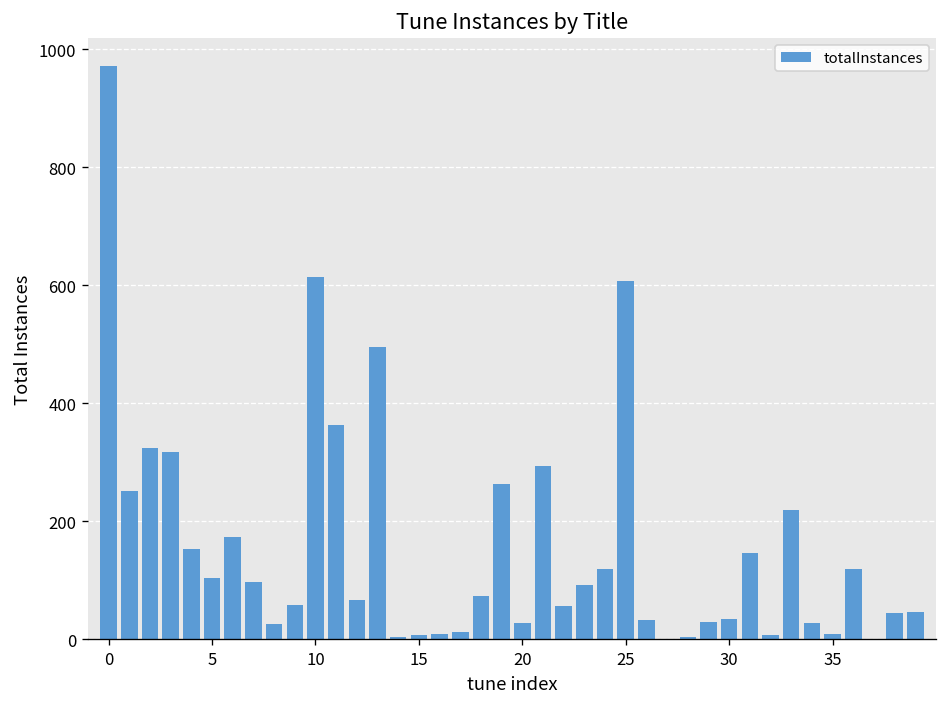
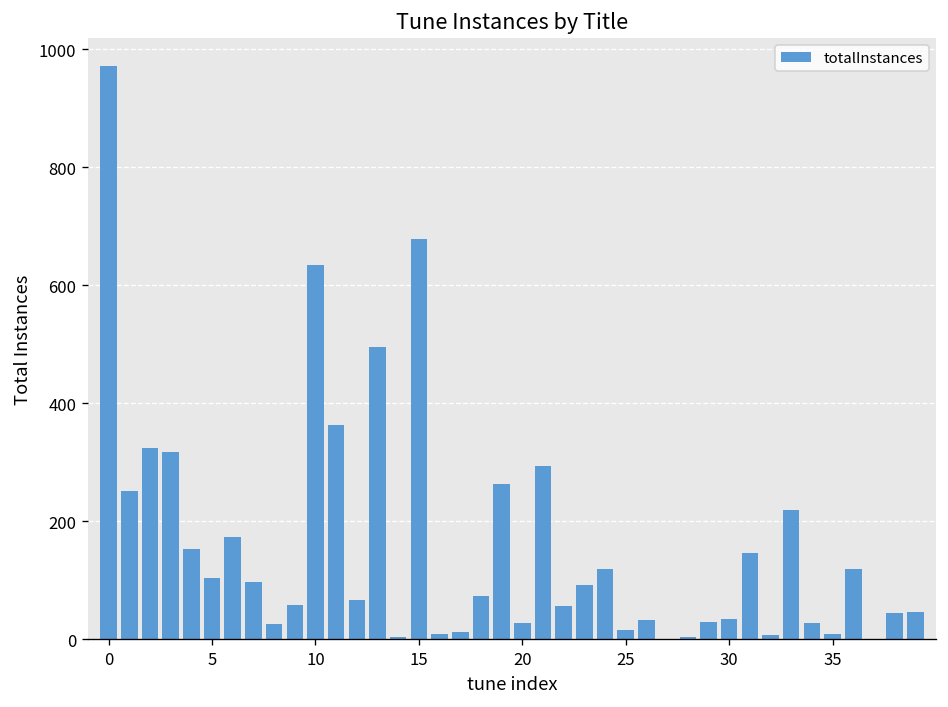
  {
    "0": 970,
    "5": 110,
-   "10": 620,
-   "15": 10,
+   "10": 630,
+   "15": 680,
    "20": 30,
-   "25": 610,
+   "25": 20,
    "30": 40,
    "35": 10
  }
